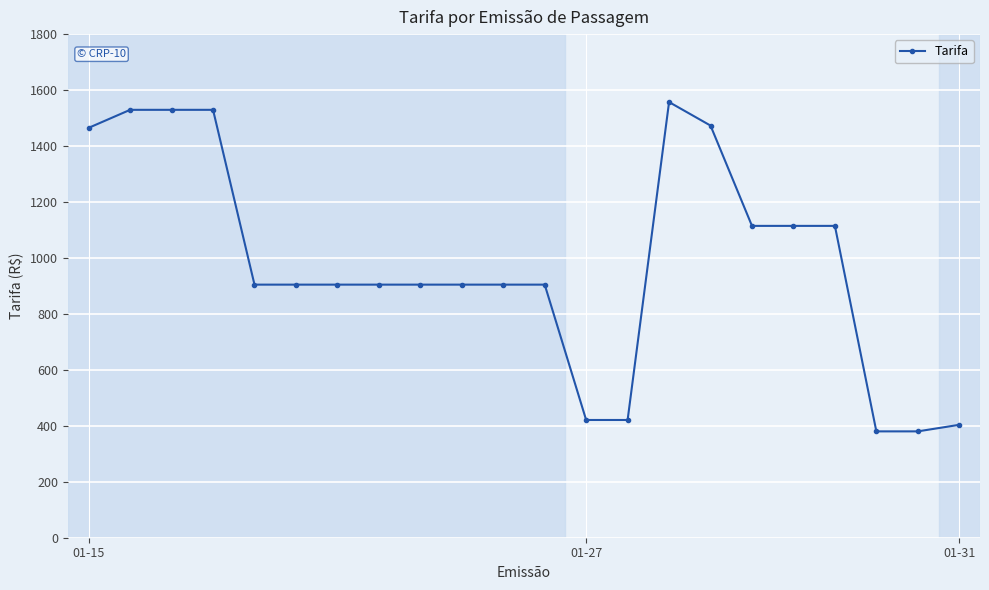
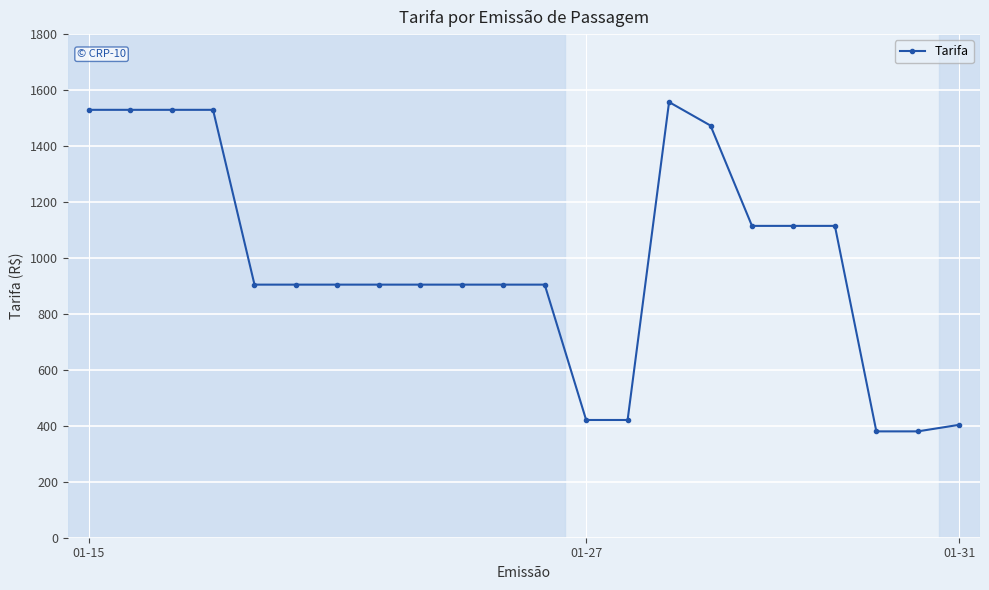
  {
-   "01-15": 1470,
+   "01-15": 1530,
    "01-27": 420,
    "01-31": 400
  }
